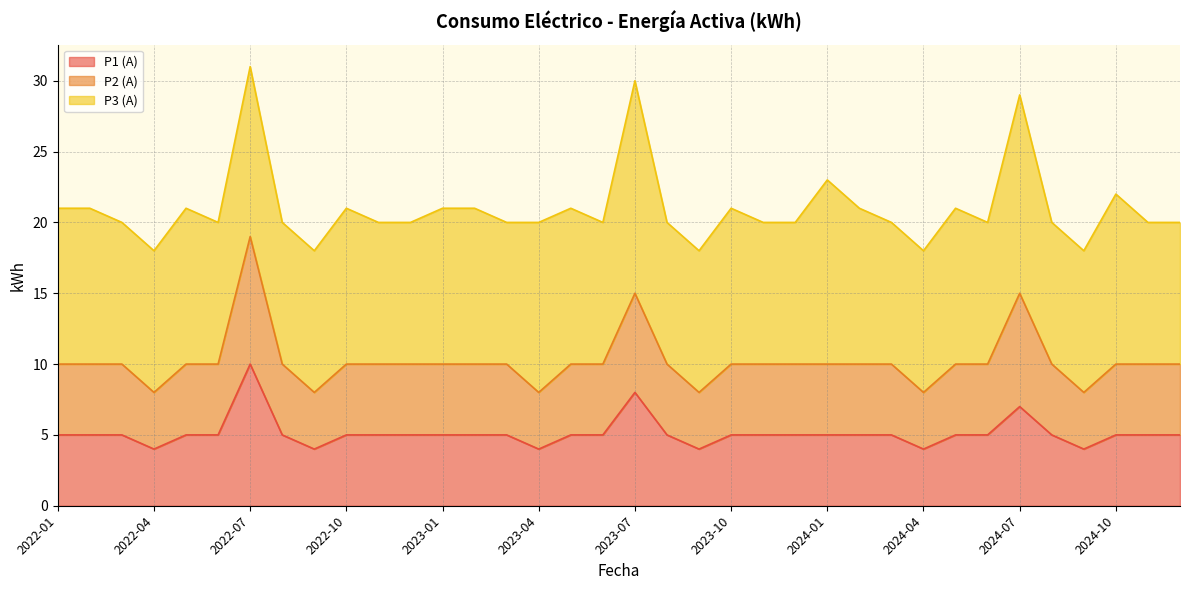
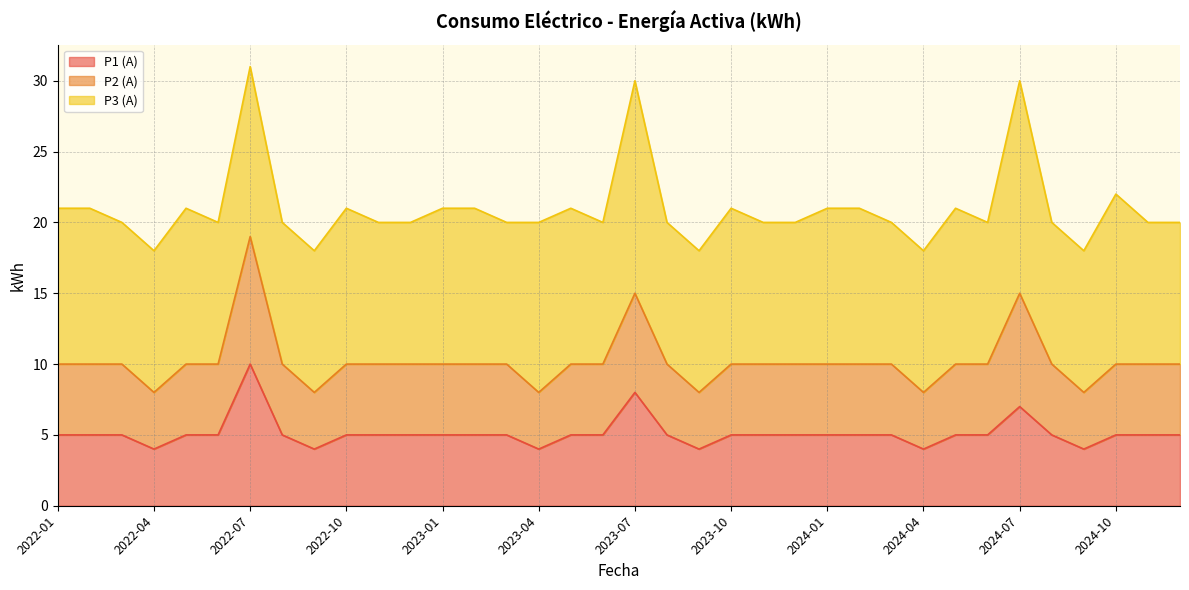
  {
    "P3 (A)": {
      "2022-01": 11,
      "2022-04": 10,
      "2022-07": 12,
      "2022-10": 11,
      "2023-01": 11,
      "2023-04": 12,
      "2023-07": 15,
      "2023-10": 11,
-     "2024-01": 13,
+     "2024-01": 11,
      "2024-04": 10,
-     "2024-07": 14,
+     "2024-07": 15,
      "2024-10": 12
    }
  }
